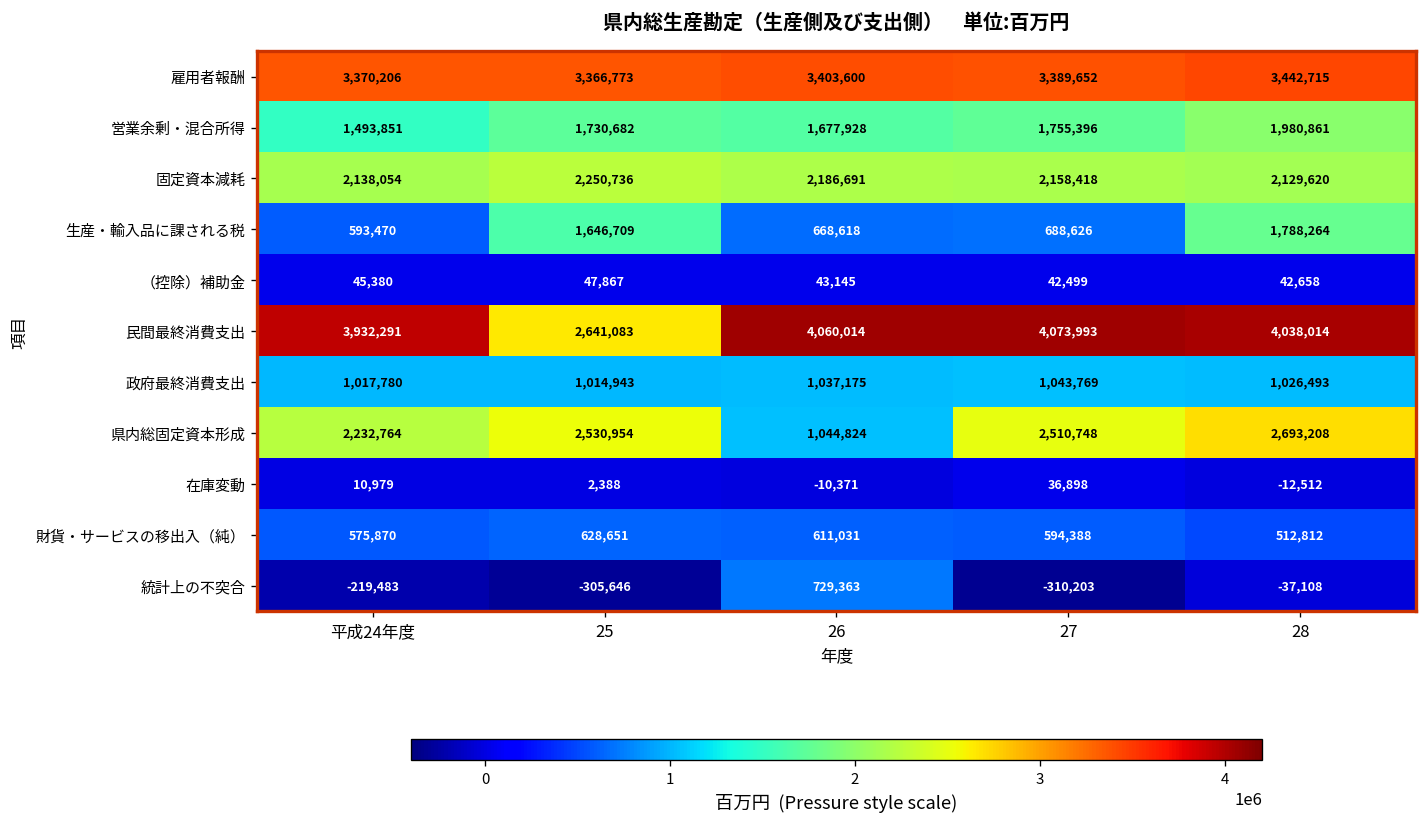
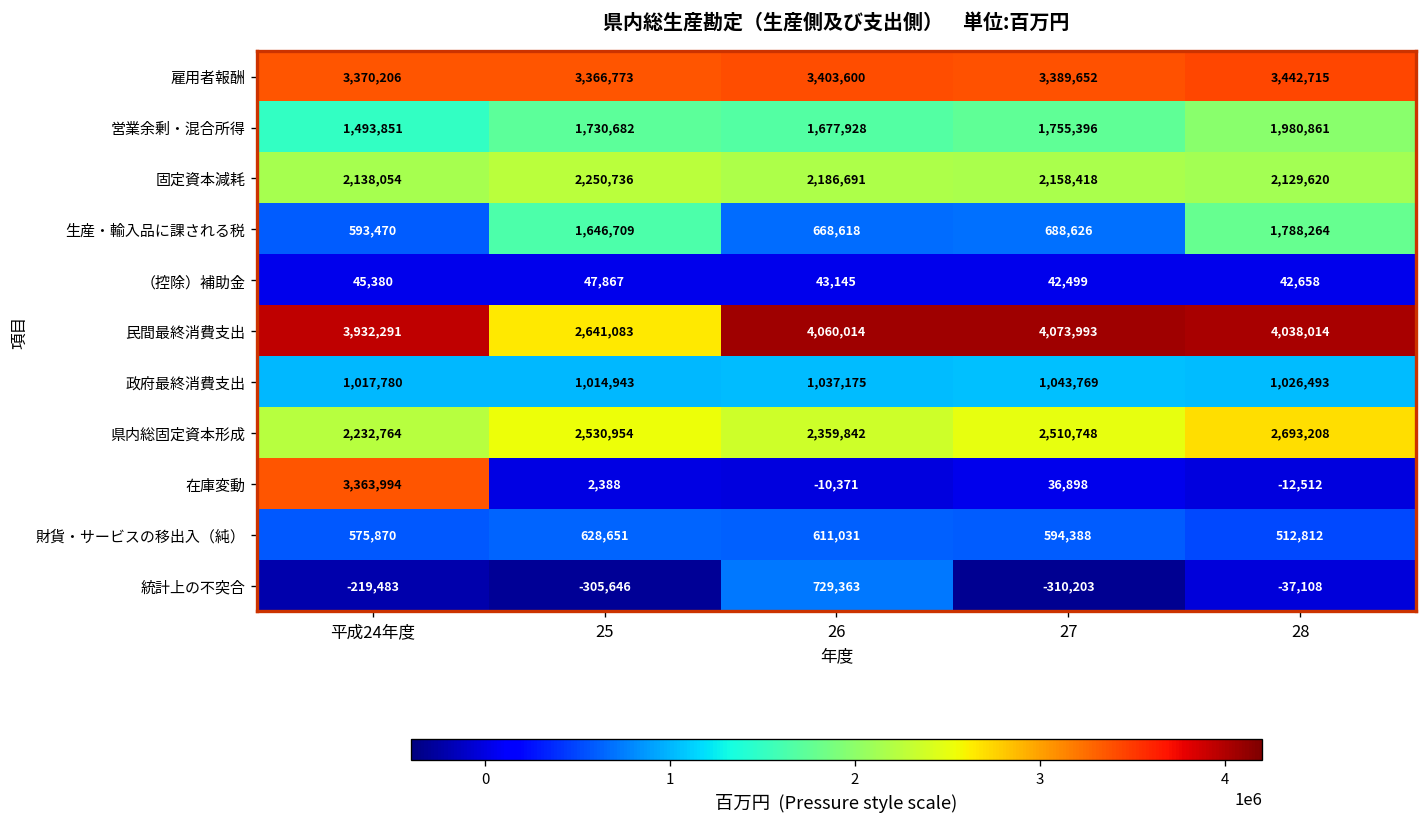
  {
    "雇用者報酬": {
      "平成24年度": "3,370,206",
      "25": "3,366,773",
      "26": "3,403,600",
      "27": "3,389,652",
      "28": "3,442,715"
    },
    "営業余剰・混合所得": {
      "平成24年度": "1,493,851",
      "25": "1,730,682",
      "26": "1,677,928",
      "27": "1,755,396",
      "28": "1,980,861"
    },
    "固定資本減耗": {
      "平成24年度": "2,138,054",
      "25": "2,250,736",
      "26": "2,186,691",
      "27": "2,158,418",
      "28": "2,129,620"
    },
    "生産・輸入品に課される税": {
      "平成24年度": "593,470",
      "25": "1,646,709",
      "26": "668,618",
      "27": "688,626",
      "28": "1,788,264"
    },
    "（控除）補助金": {
      "平成24年度": "45,380",
      "25": "47,867",
      "26": "43,145",
      "27": "42,499",
      "28": "42,658"
    },
    "民間最終消費支出": {
      "平成24年度": "3,932,291",
      "25": "2,641,083",
      "26": "4,060,014",
      "27": "4,073,993",
      "28": "4,038,014"
    },
    "政府最終消費支出": {
      "平成24年度": "1,017,780",
      "25": "1,014,943",
      "26": "1,037,175",
      "27": "1,043,769",
      "28": "1,026,493"
    },
    "県内総固定資本形成": {
      "平成24年度": "2,232,764",
      "25": "2,530,954",
-     "26": "1,044,824",
+     "26": "2,359,842",
      "27": "2,510,748",
      "28": "2,693,208"
    },
    "在庫変動": {
-     "平成24年度": "10,979",
+     "平成24年度": "3,363,994",
      "25": "2,388",
      "26": "-10,371",
      "27": "36,898",
      "28": "-12,512"
    },
    "財貨・サービスの移出入（純）": {
      "平成24年度": "575,870",
      "25": "628,651",
      "26": "611,031",
      "27": "594,388",
      "28": "512,812"
    },
    "統計上の不突合": {
      "平成24年度": "-219,483",
      "25": "-305,646",
      "26": "729,363",
      "27": "-310,203",
      "28": "-37,108"
    }
  }
